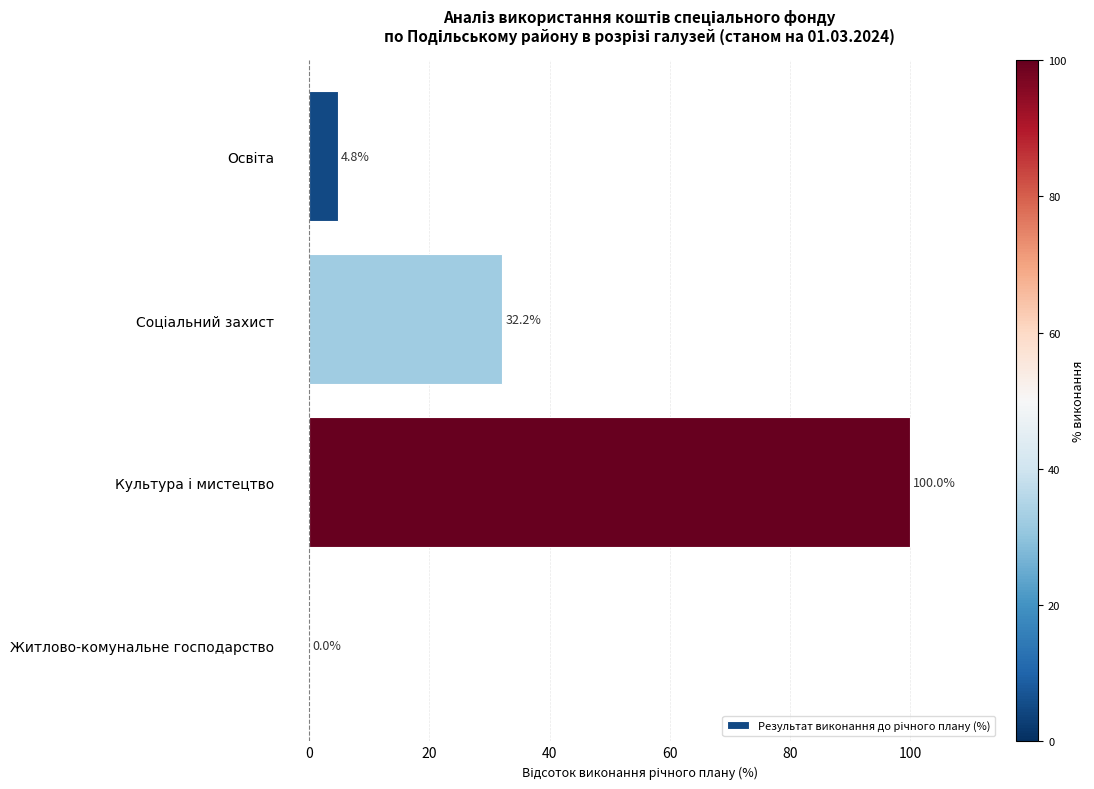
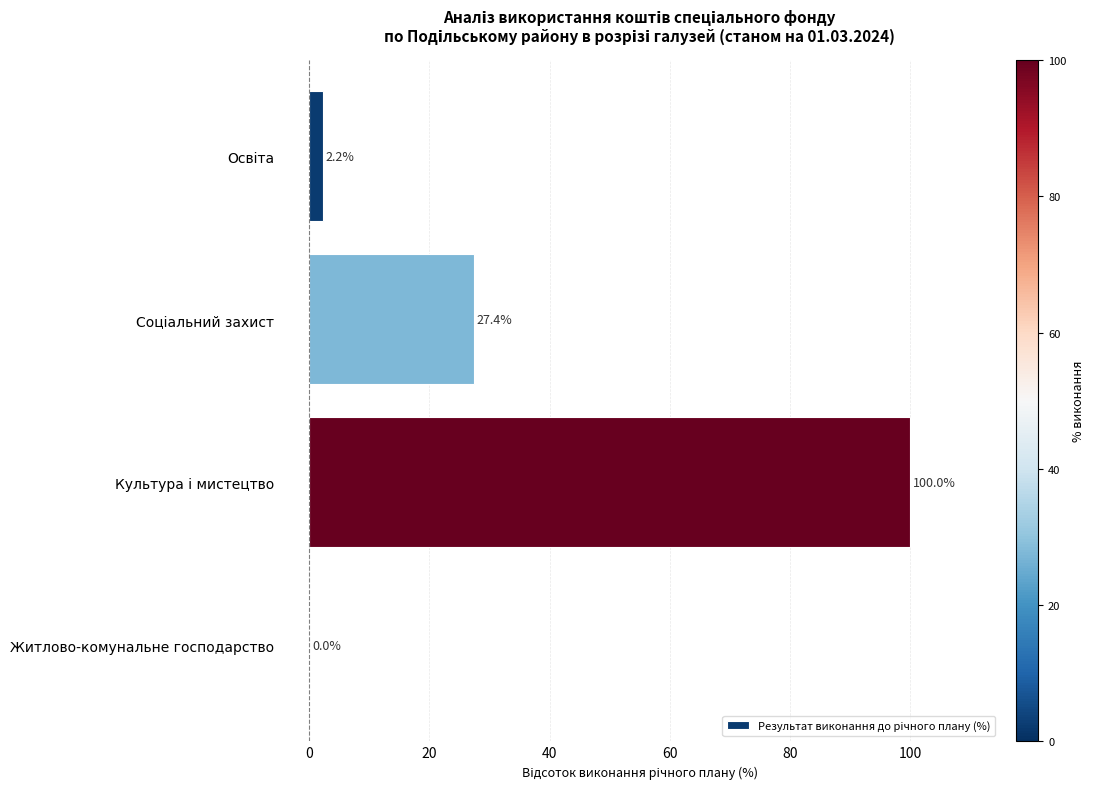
  {
-   "Освіта": "4.8%",
-   "Соціальний захист": "32.2%",
+   "Освіта": "2.2%",
+   "Соціальний захист": "27.4%",
    "Культура і мистецтво": "100.0%",
    "Житлово-комунальне господарство": "0.0%"
  }
